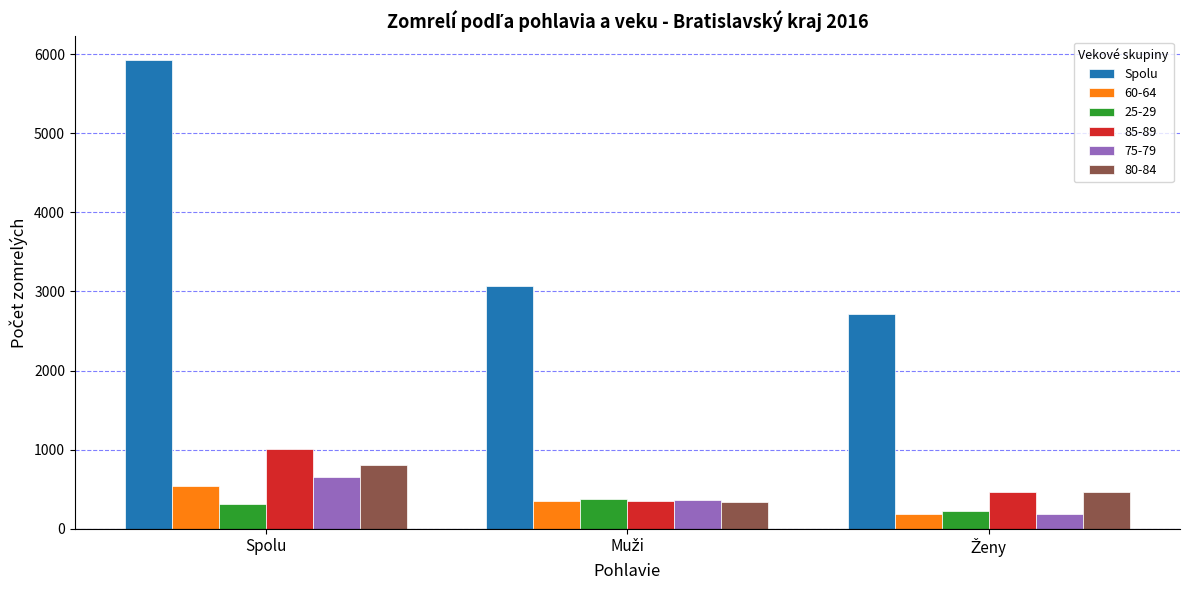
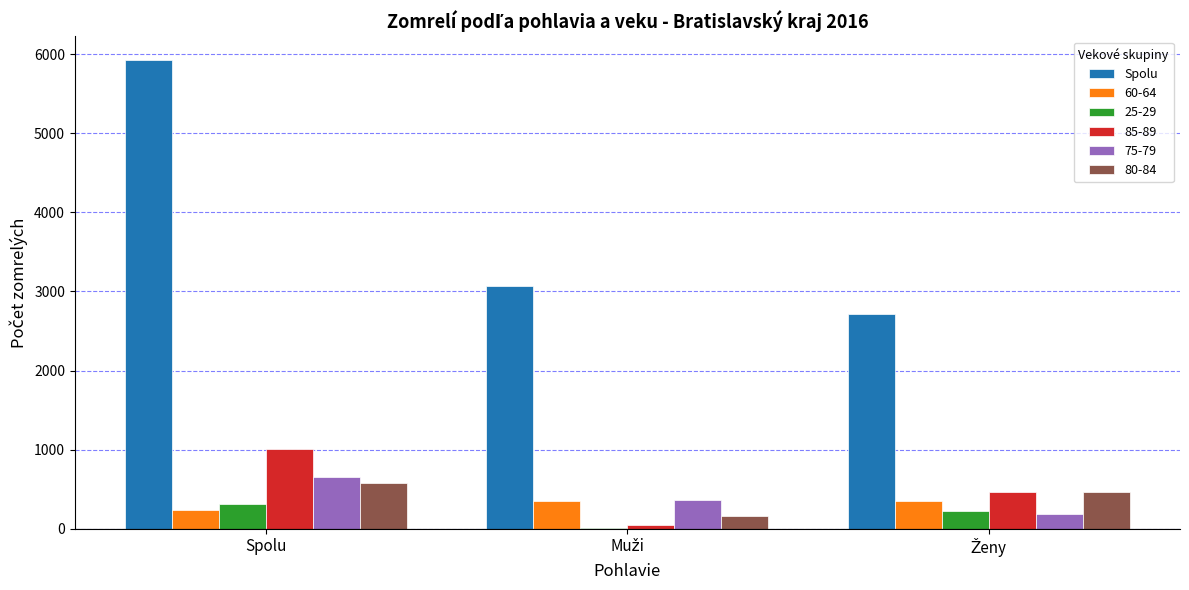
  {
    "Spolu": {
      "Spolu": 5900,
      "Muži": 3100,
      "Ženy": 2700
    },
    "60-64": {
-     "Spolu": 500,
+     "Spolu": 200,
      "Muži": 400,
-     "Ženy": 200
+     "Ženy": 300
    },
    "25-29": {
      "Spolu": 300,
-     "Muži": 400,
+     "Muži": 0,
      "Ženy": 200
    },
    "85-89": {
      "Spolu": 1000,
-     "Muži": 300,
+     "Muži": 100,
      "Ženy": 500
    },
    "75-79": {
      "Spolu": 700,
      "Muži": 400,
      "Ženy": 200
    },
    "80-84": {
-     "Spolu": 800,
-     "Muži": 300,
+     "Spolu": 600,
+     "Muži": 200,
      "Ženy": 500
    }
  }
